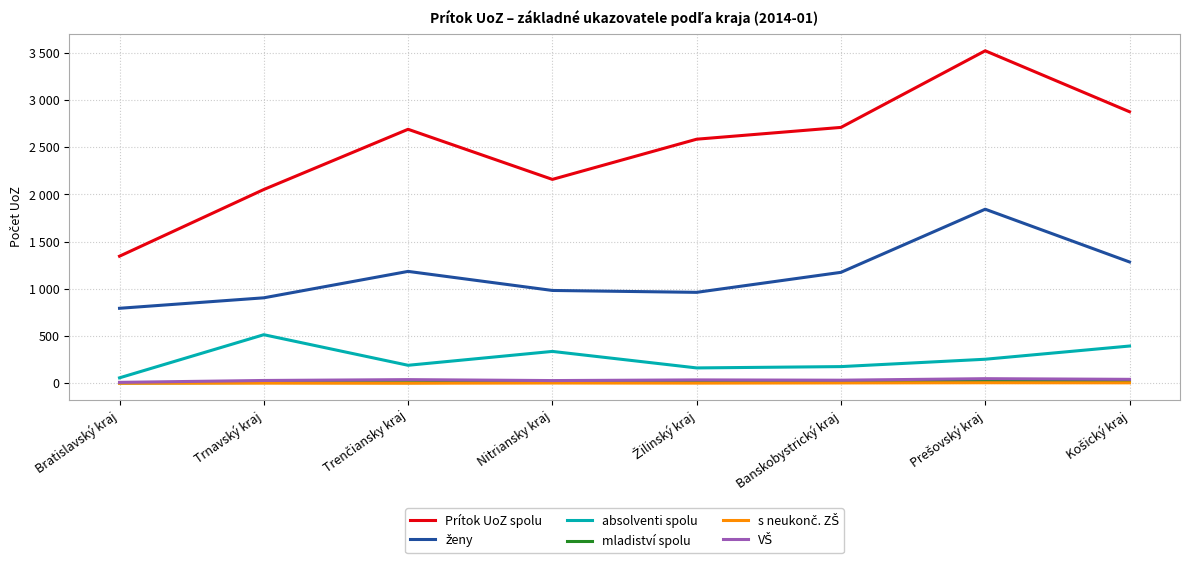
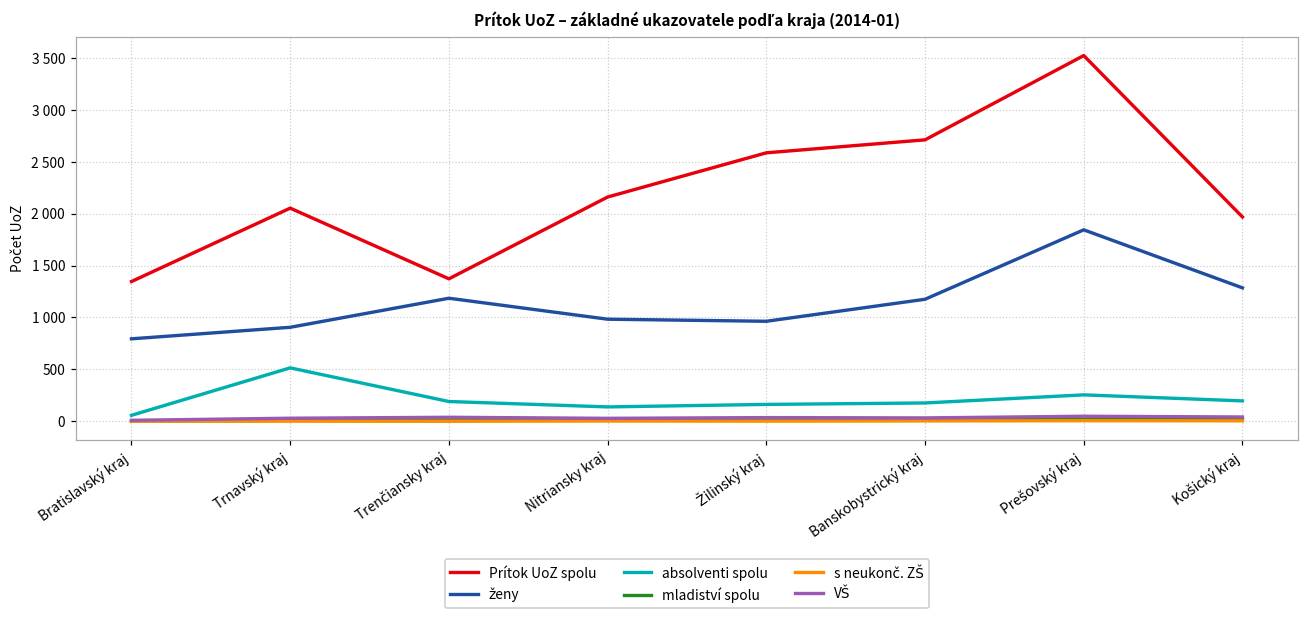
  {
    "Prítok UoZ spolu": {
      "Bratislavský kraj": 1300,
      "Trnavský kraj": 2100,
-     "Trenčiansky kraj": 2700,
+     "Trenčiansky kraj": 1400,
      "Nitriansky kraj": 2200,
      "Žilinský kraj": 2600,
      "Banskobystrický kraj": 2700,
      "Prešovský kraj": 3500,
-     "Košický kraj": 2900
+     "Košický kraj": 2000
    },
    "ženy": {
      "Bratislavský kraj": 800,
      "Trnavský kraj": 900,
      "Trenčiansky kraj": 1200,
      "Nitriansky kraj": 1000,
      "Žilinský kraj": 1000,
      "Banskobystrický kraj": 1200,
      "Prešovský kraj": 1800,
      "Košický kraj": 1300
    },
    "absolventi spolu": {
      "Bratislavský kraj": 100,
      "Trnavský kraj": 500,
      "Trenčiansky kraj": 200,
-     "Nitriansky kraj": 300,
+     "Nitriansky kraj": 100,
      "Žilinský kraj": 200,
      "Banskobystrický kraj": 200,
      "Prešovský kraj": 300,
-     "Košický kraj": 400
+     "Košický kraj": 200
    },
    "VŠ": {
      "Trenčiansky kraj": 0,
      "Žilinský kraj": 0
    }
  }
